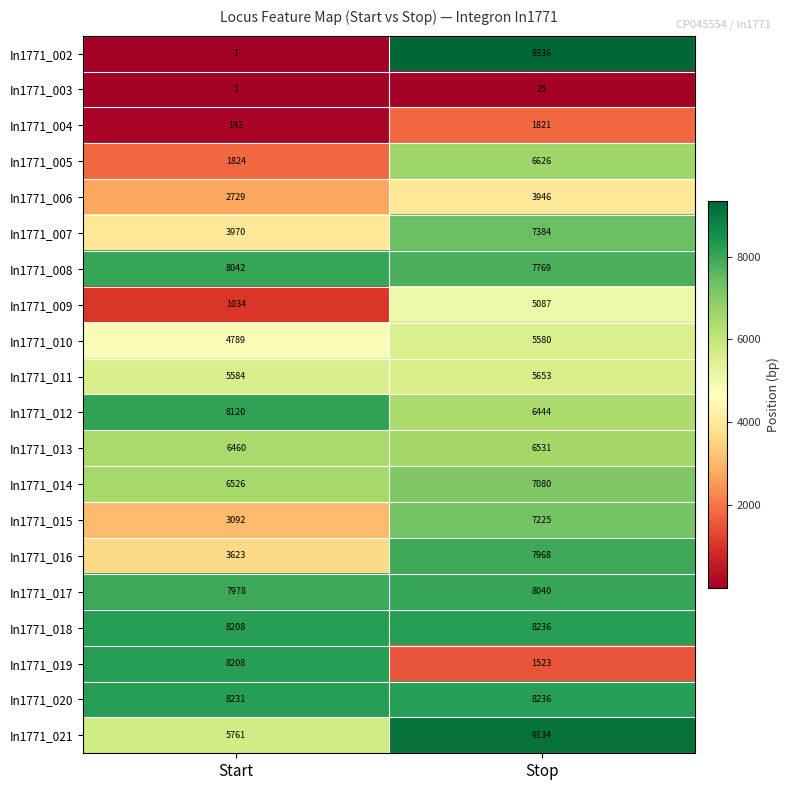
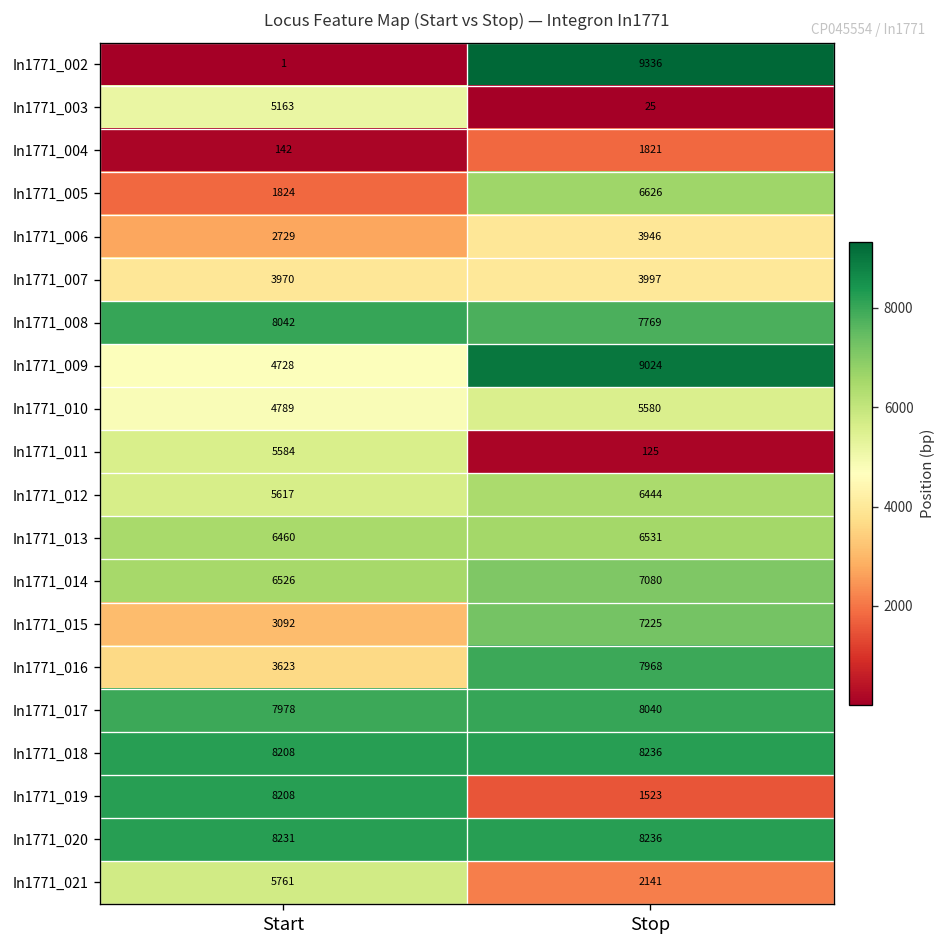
  {
    "In1771_002": {
      "Start": 1,
      "Stop": 9336
    },
    "In1771_003": {
-     "Start": 1,
+     "Start": 5163,
      "Stop": 25
    },
    "In1771_004": {
      "Start": 142,
      "Stop": 1821
    },
    "In1771_005": {
      "Start": 1824,
      "Stop": 6626
    },
    "In1771_006": {
      "Start": 2729,
      "Stop": 3946
    },
    "In1771_007": {
      "Start": 3970,
-     "Stop": 7384
+     "Stop": 3997
    },
    "In1771_008": {
      "Start": 8042,
      "Stop": 7769
    },
    "In1771_009": {
-     "Start": 1034,
-     "Stop": 5087
+     "Start": 4728,
+     "Stop": 9024
    },
    "In1771_010": {
      "Start": 4789,
      "Stop": 5580
    },
    "In1771_011": {
      "Start": 5584,
-     "Stop": 5653
+     "Stop": 125
    },
    "In1771_012": {
-     "Start": 8120,
+     "Start": 5617,
      "Stop": 6444
    },
    "In1771_013": {
      "Start": 6460,
      "Stop": 6531
    },
    "In1771_014": {
      "Start": 6526,
      "Stop": 7080
    },
    "In1771_015": {
      "Start": 3092,
      "Stop": 7225
    },
    "In1771_016": {
      "Start": 3623,
      "Stop": 7968
    },
    "In1771_017": {
      "Start": 7978,
      "Stop": 8040
    },
    "In1771_018": {
      "Start": 8208,
      "Stop": 8236
    },
    "In1771_019": {
      "Start": 8208,
      "Stop": 1523
    },
    "In1771_020": {
      "Start": 8231,
      "Stop": 8236
    },
    "In1771_021": {
      "Start": 5761,
-     "Stop": 9134
+     "Stop": 2141
    }
  }
